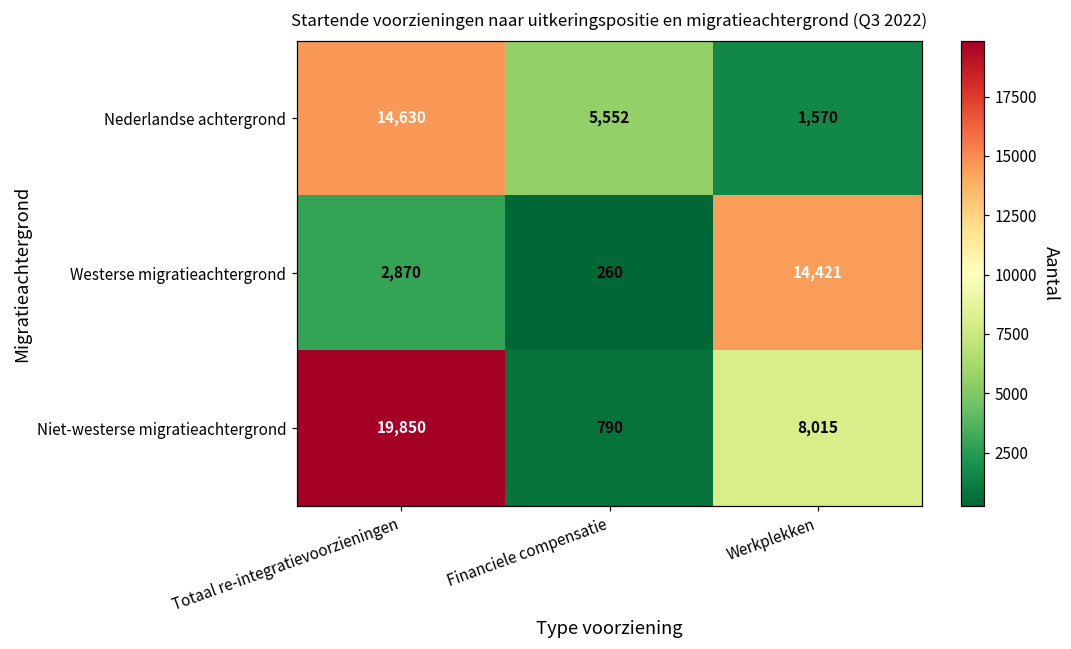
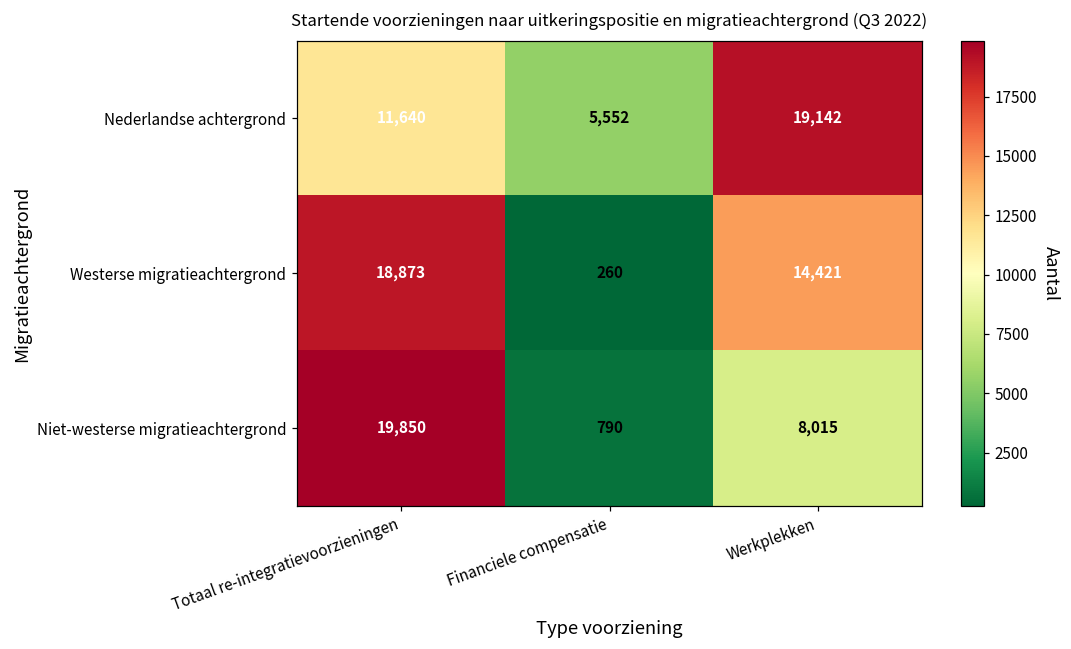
  {
    "Nederlandse achtergrond": {
-     "Totaal re-integratievoorzieningen": "14,630",
+     "Totaal re-integratievoorzieningen": "11,640",
      "Financiele compensatie": "5,552",
-     "Werkplekken": "1,570"
+     "Werkplekken": "19,142"
    },
    "Westerse migratieachtergrond": {
-     "Totaal re-integratievoorzieningen": "2,870",
+     "Totaal re-integratievoorzieningen": "18,873",
      "Financiele compensatie": "260",
      "Werkplekken": "14,421"
    },
    "Niet-westerse migratieachtergrond": {
      "Totaal re-integratievoorzieningen": "19,850",
      "Financiele compensatie": "790",
      "Werkplekken": "8,015"
    }
  }
